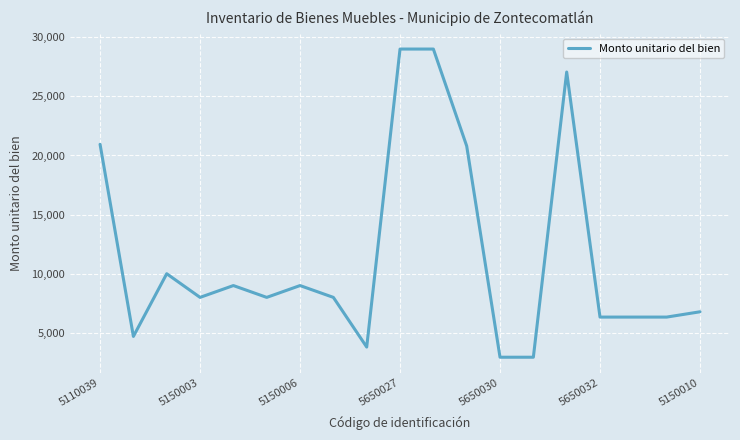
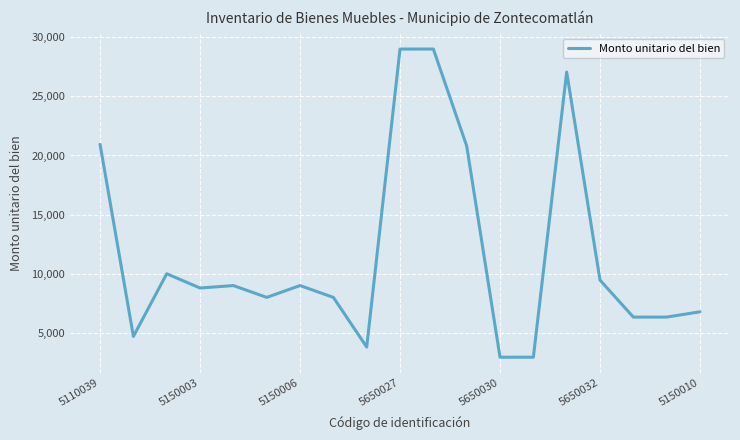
  {
    "5110039": "20,900",
-   "5150003": "8,000",
+   "5150003": "8,800",
    "5150006": "9,000",
    "5650027": "29,000",
    "5650030": "2,900",
-   "5650032": "6,300",
+   "5650032": "9,500",
    "5150010": "6,800"
  }
